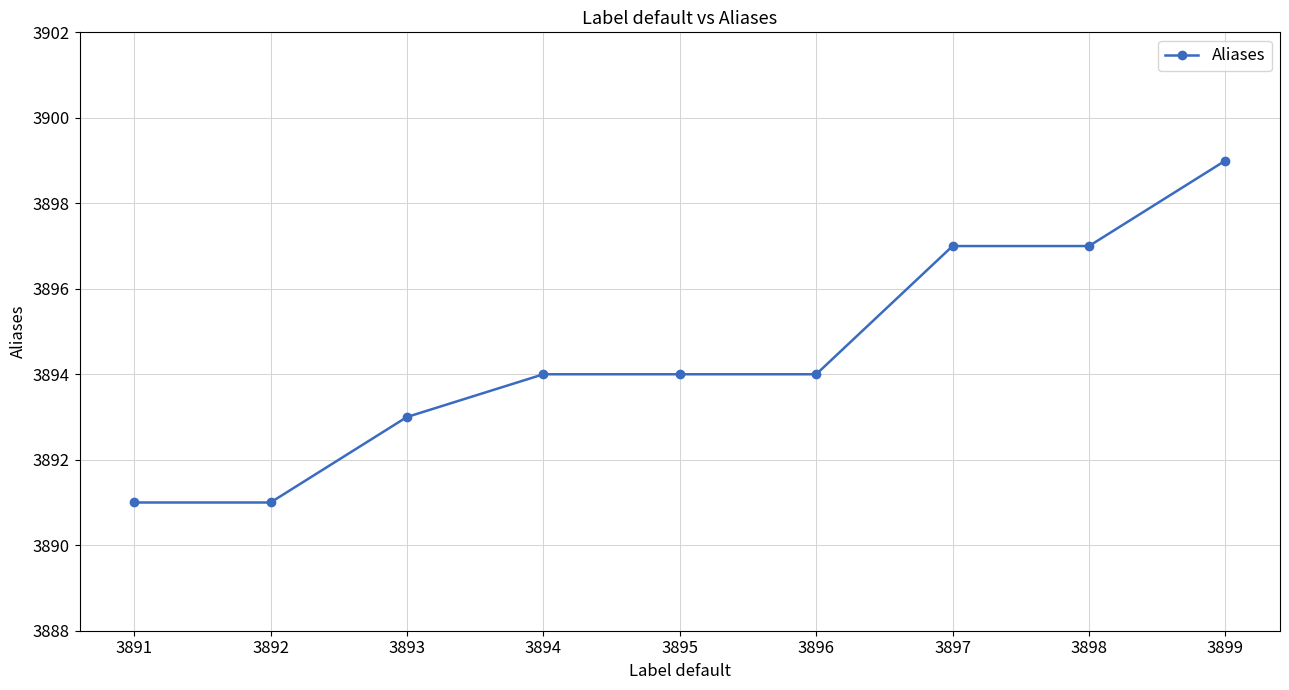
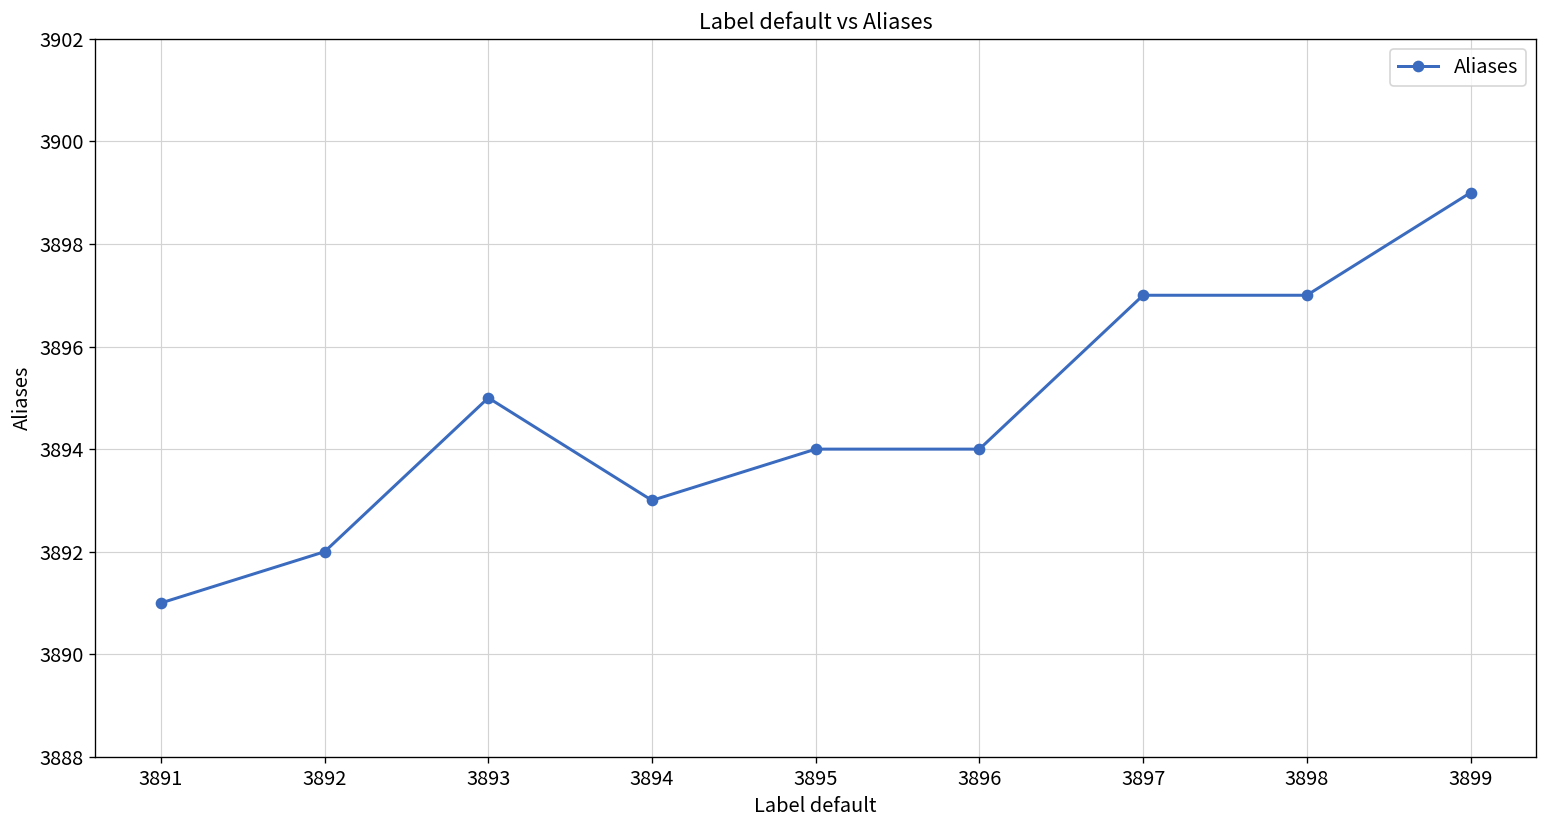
  {
    "3891": 3891,
-   "3892": 3891,
-   "3893": 3893,
-   "3894": 3894,
+   "3892": 3892,
+   "3893": 3895,
+   "3894": 3893,
    "3895": 3894,
    "3896": 3894,
    "3897": 3897,
    "3898": 3897,
    "3899": 3899
  }
